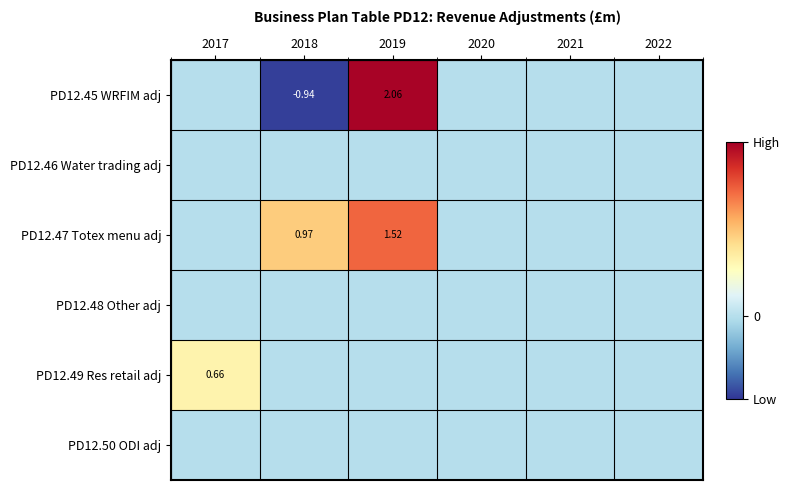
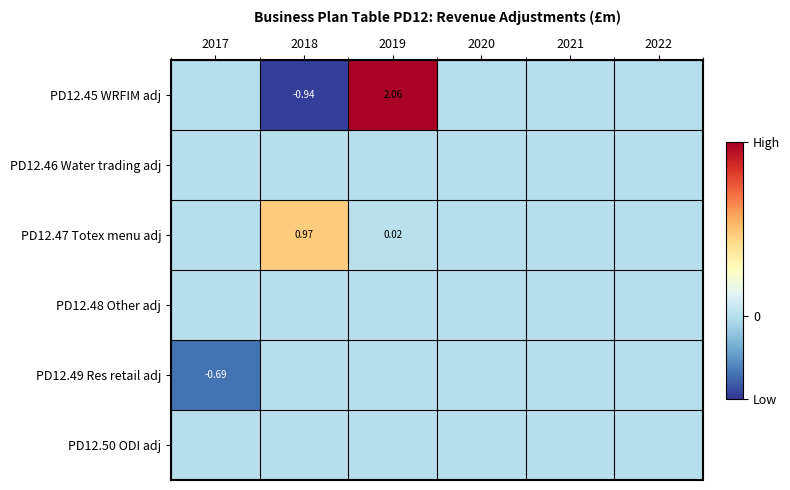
  {
    "PD12.45 WRFIM adj": {
      "2018": -0.94,
      "2019": 2.06
    },
    "PD12.47 Totex menu adj": {
      "2018": 0.97,
-     "2019": 1.52
+     "2019": 0.02
    },
    "PD12.49 Res retail adj": {
-     "2017": 0.66
+     "2017": -0.69
    }
  }
